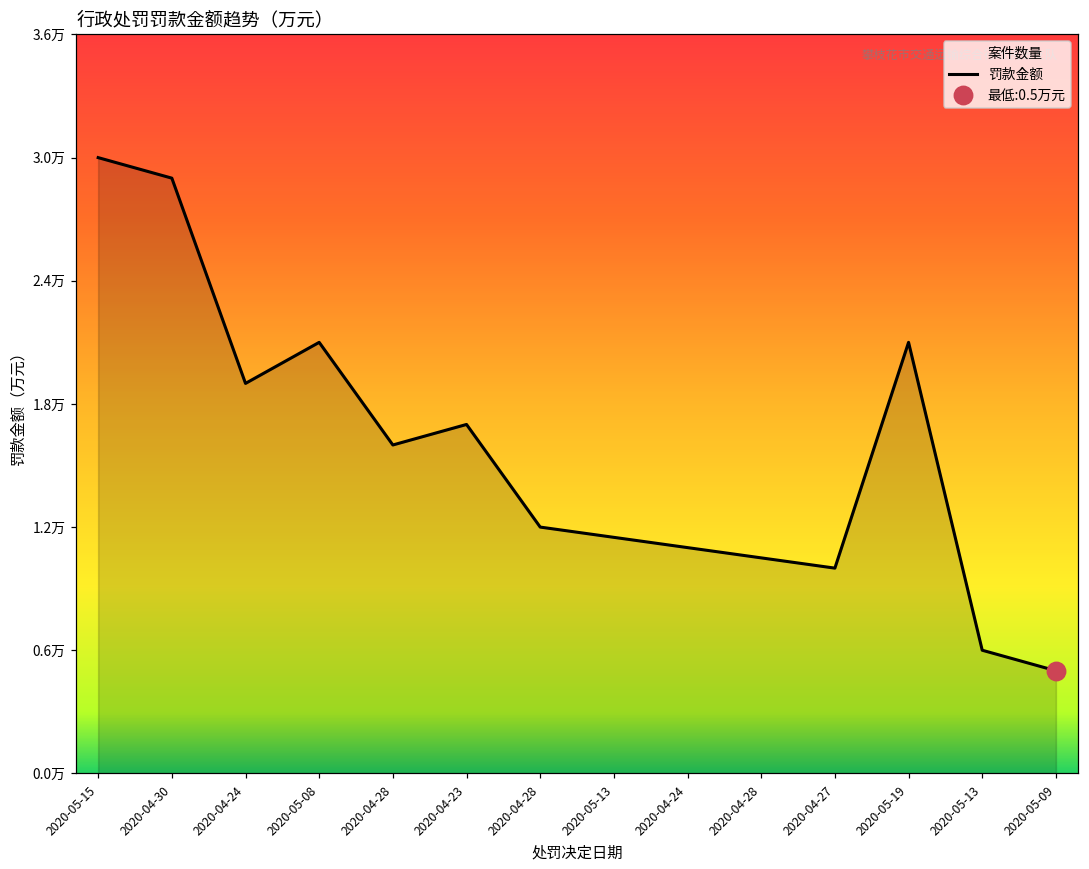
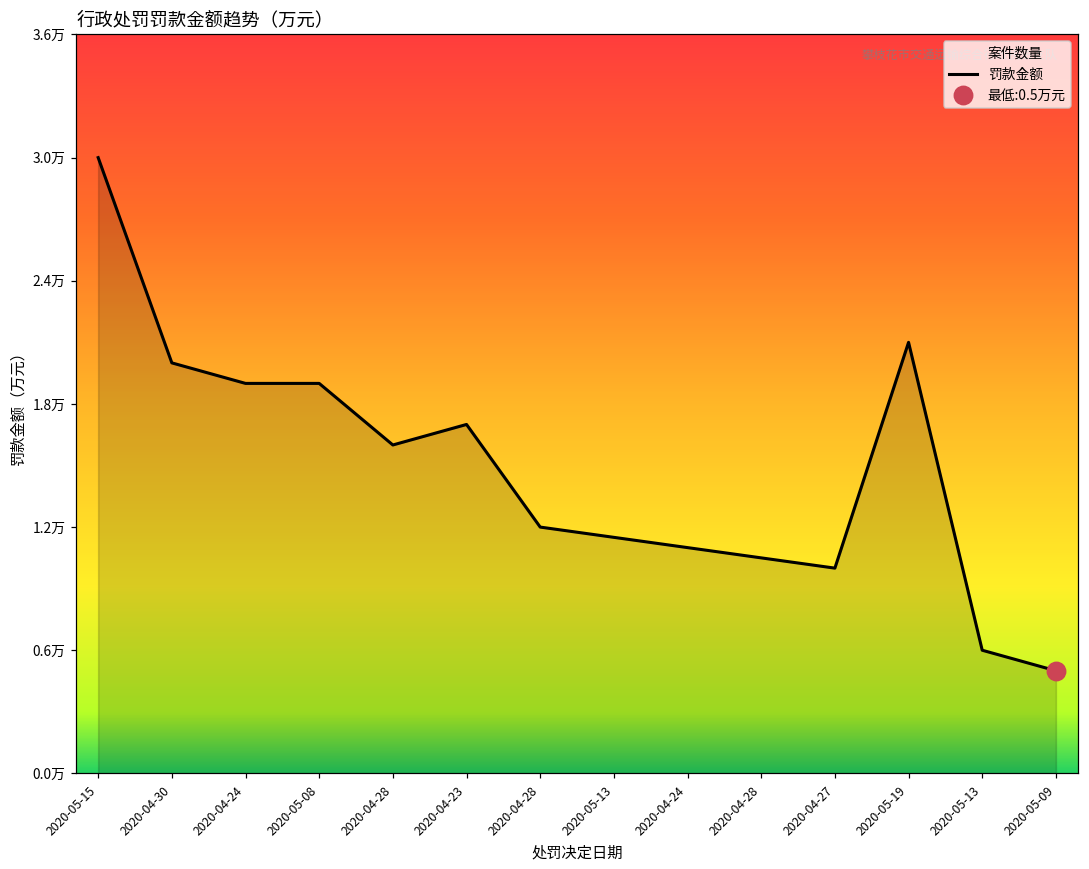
  {
    "罚款金额": {
      "2020-05-15": "3.0万",
-     "2020-04-30": "2.9万",
-     "2020-05-08": "2.1万",
+     "2020-04-30": "2.0万",
+     "2020-05-08": "1.9万",
      "2020-04-23": "1.7万",
      "2020-05-19": "2.1万"
    },
    "案件数量": {
      "2020-05-15": "1.0万",
      "2020-04-30": "1.0万",
      "2020-05-08": "1.0万",
      "2020-04-23": "1.0万",
      "2020-05-19": "1.0万",
      "2020-05-09": "1.0万"
    }
  }
